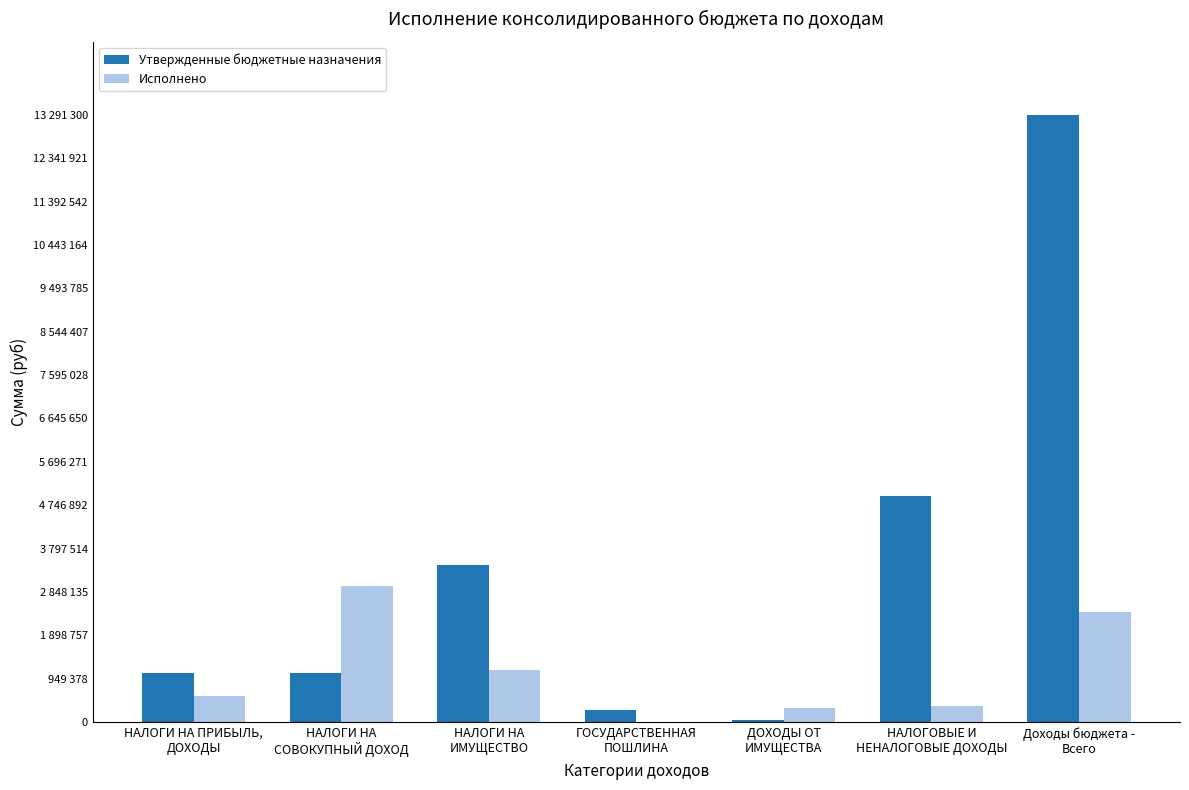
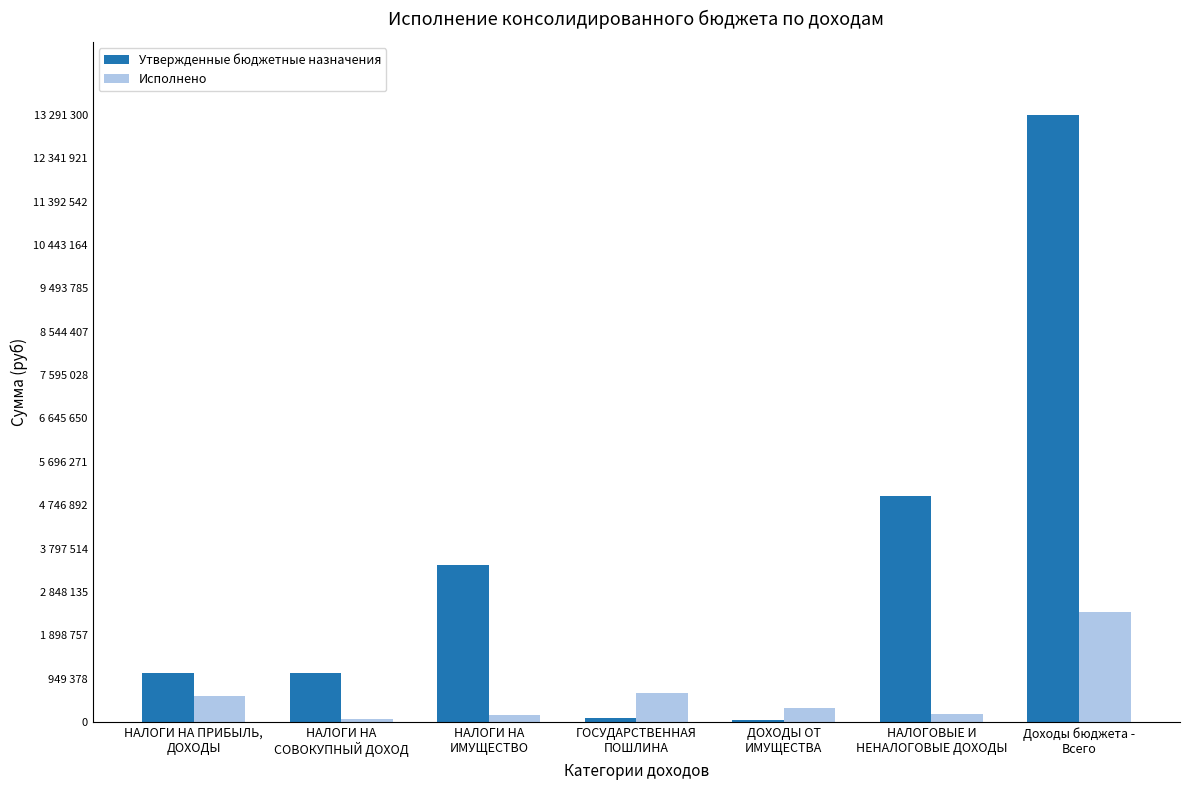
  {
    "Утвержденные бюджетные назначения": {
      "НАЛОГИ НА ПРИБЫЛЬ, ДОХОДЫ": 1100000,
      "НАЛОГИ НА СОВОКУПНЫЙ ДОХОД": 1100000,
      "НАЛОГИ НА ИМУЩЕСТВО": 3400000,
-     "ГОСУДАРСТВЕННАЯ ПОШЛИНА": 300000,
+     "ГОСУДАРСТВЕННАЯ ПОШЛИНА": 100000,
      "НАЛОГОВЫЕ И НЕНАЛОГОВЫЕ ДОХОДЫ": 4900000,
      "Доходы бюджета - Всего": 13300000
    },
    "Исполнено": {
      "НАЛОГИ НА ПРИБЫЛЬ, ДОХОДЫ": 600000,
-     "НАЛОГИ НА СОВОКУПНЫЙ ДОХОД": 3000000,
-     "НАЛОГИ НА ИМУЩЕСТВО": 1100000,
-     "ГОСУДАРСТВЕННАЯ ПОШЛИНА": 0,
+     "НАЛОГИ НА СОВОКУПНЫЙ ДОХОД": 100000,
+     "НАЛОГИ НА ИМУЩЕСТВО": 100000,
+     "ГОСУДАРСТВЕННАЯ ПОШЛИНА": 600000,
      "ДОХОДЫ ОТ ИМУЩЕСТВА": 300000,
-     "НАЛОГОВЫЕ И НЕНАЛОГОВЫЕ ДОХОДЫ": 400000,
+     "НАЛОГОВЫЕ И НЕНАЛОГОВЫЕ ДОХОДЫ": 200000,
      "Доходы бюджета - Всего": 2400000
    }
  }
